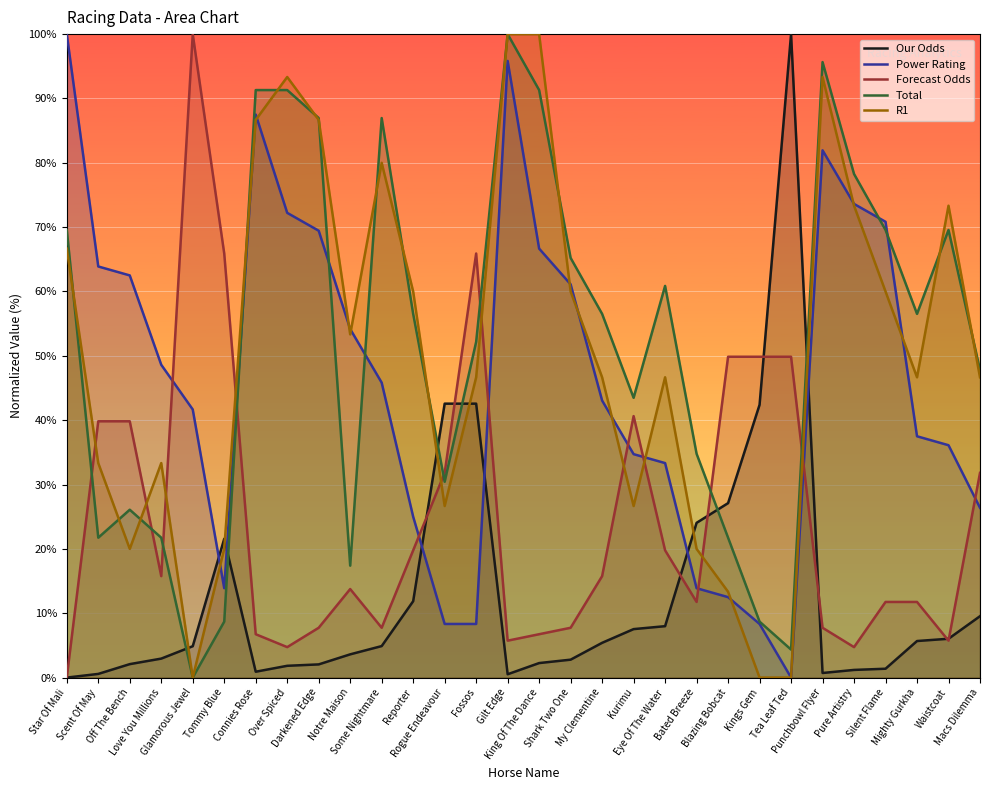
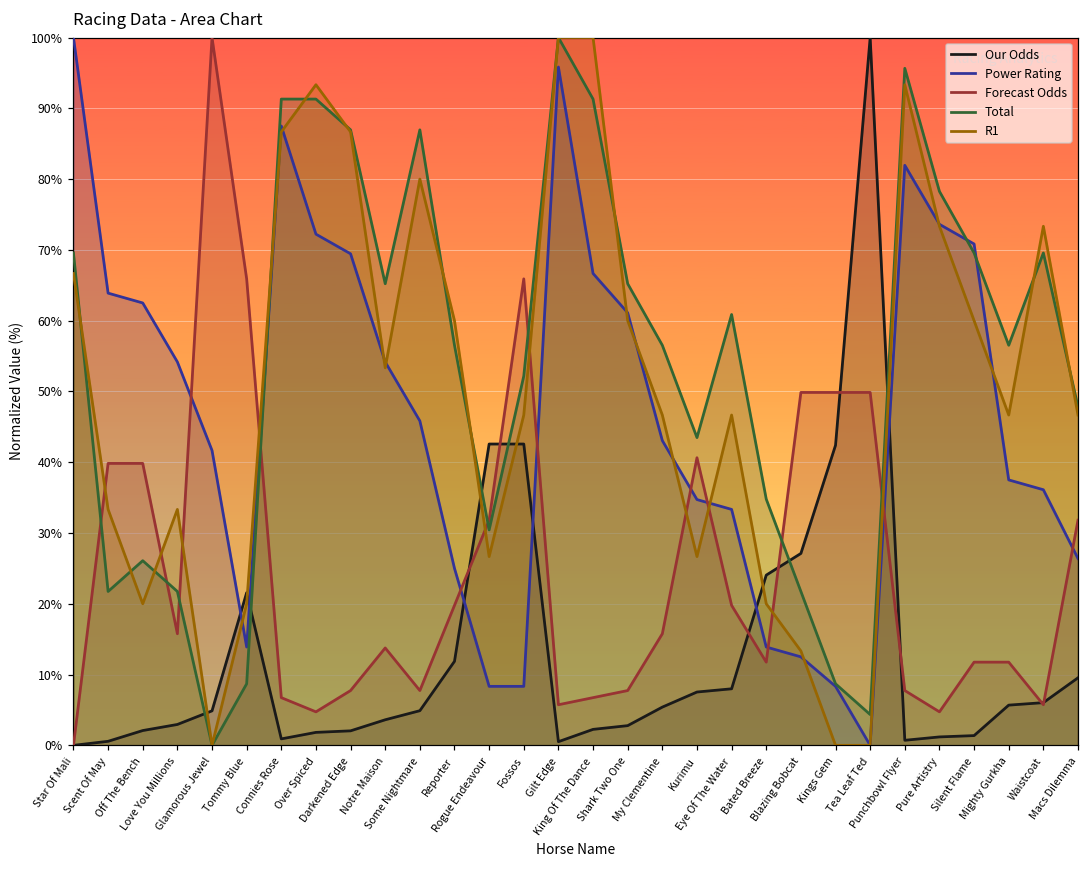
  {
    "Our Odds": {
      "Scent Of May": "1%",
      "Off The Bench": "2%",
      "Love You Millions": "3%",
      "Glamorous Jewel": "5%",
      "Tommy Blue": "22%",
      "Connies Rose": "1%",
      "Over Spiced": "2%",
      "Darkened Edge": "2%",
      "Notre Maison": "4%",
      "Some Nightmare": "5%",
      "Reporter": "12%",
      "Rogue Endeavour": "43%",
      "Fossos": "43%",
      "Gilt Edge": "1%",
      "King Of The Dance": "2%",
      "Shark Two One": "3%",
      "My Clementine": "5%",
      "Kurimu": "8%",
      "Eye Of The Water": "8%",
      "Bated Breeze": "24%",
      "Blazing Bobcat": "27%",
      "Kings Gem": "42%",
      "Tea Leaf Ted": "100%",
      "Punchbowl Flyer": "1%",
      "Pure Artistry": "1%",
      "Silent Flame": "1%",
      "Mighty Gurkha": "6%",
      "Macs Dilemma": "10%"
    },
    "Power Rating": {
      "Star Of Mali": "100%",
      "Scent Of May": "64%",
      "Off The Bench": "63%",
-     "Love You Millions": "49%",
+     "Love You Millions": "54%",
      "Glamorous Jewel": "42%",
      "Tommy Blue": "14%",
      "Connies Rose": "88%",
      "Over Spiced": "72%",
      "Darkened Edge": "69%",
      "Notre Maison": "54%",
      "Some Nightmare": "46%",
      "Reporter": "25%",
      "Rogue Endeavour": "8%",
      "Fossos": "8%",
      "Gilt Edge": "96%",
      "King Of The Dance": "67%",
      "Shark Two One": "61%",
      "My Clementine": "43%",
      "Kurimu": "35%",
      "Eye Of The Water": "33%",
      "Bated Breeze": "14%",
      "Blazing Bobcat": "13%",
      "Punchbowl Flyer": "82%",
      "Silent Flame": "71%",
      "Mighty Gurkha": "38%",
      "Waistcoat": "36%",
      "Macs Dilemma": "26%"
    },
    "Forecast Odds": {
      "Scent Of May": "40%",
      "Off The Bench": "40%",
      "Love You Millions": "16%",
      "Glamorous Jewel": "100%",
      "Tommy Blue": "66%",
      "Connies Rose": "7%",
      "Over Spiced": "5%",
      "Darkened Edge": "8%",
      "Notre Maison": "14%",
      "Some Nightmare": "8%",
      "Reporter": "20%",
      "Rogue Endeavour": "32%",
      "Fossos": "66%",
      "Gilt Edge": "6%",
      "King Of The Dance": "7%",
      "Shark Two One": "8%",
      "My Clementine": "16%",
      "Kurimu": "41%",
      "Eye Of The Water": "20%",
      "Bated Breeze": "12%",
      "Blazing Bobcat": "50%",
      "Kings Gem": "50%",
      "Tea Leaf Ted": "50%",
      "Punchbowl Flyer": "8%",
      "Pure Artistry": "5%",
      "Silent Flame": "12%",
      "Mighty Gurkha": "12%",
      "Macs Dilemma": "32%"
    },
    "Total": {
      "Star Of Mali": "70%",
      "Scent Of May": "22%",
      "Off The Bench": "26%",
      "Love You Millions": "22%",
      "Tommy Blue": "9%",
      "Connies Rose": "91%",
      "Over Spiced": "91%",
-     "Notre Maison": "17%",
+     "Notre Maison": "65%",
      "Some Nightmare": "87%",
      "Reporter": "57%",
      "Rogue Endeavour": "30%",
      "Fossos": "52%",
      "King Of The Dance": "91%",
      "Shark Two One": "65%",
      "My Clementine": "57%",
      "Kurimu": "43%",
      "Eye Of The Water": "61%",
      "Bated Breeze": "35%",
      "Blazing Bobcat": "22%",
      "Tea Leaf Ted": "4%",
      "Punchbowl Flyer": "96%",
      "Pure Artistry": "78%",
      "Silent Flame": "70%",
      "Mighty Gurkha": "57%",
      "Waistcoat": "70%",
      "Macs Dilemma": "48%"
    },
    "R1": {
      "Star Of Mali": "67%",
      "Scent Of May": "33%",
      "Off The Bench": "20%",
      "Love You Millions": "33%",
      "Tommy Blue": "20%",
      "Connies Rose": "87%",
      "Over Spiced": "93%",
      "Notre Maison": "53%",
      "Some Nightmare": "80%",
      "Reporter": "60%",
      "Rogue Endeavour": "27%",
      "Fossos": "47%",
      "King Of The Dance": "100%",
      "Shark Two One": "60%",
      "My Clementine": "47%",
      "Kurimu": "27%",
      "Eye Of The Water": "47%",
      "Bated Breeze": "20%",
      "Blazing Bobcat": "13%",
      "Kings Gem": "0%",
      "Punchbowl Flyer": "93%",
      "Silent Flame": "60%",
      "Mighty Gurkha": "47%",
      "Waistcoat": "73%",
      "Macs Dilemma": "47%"
    }
  }
